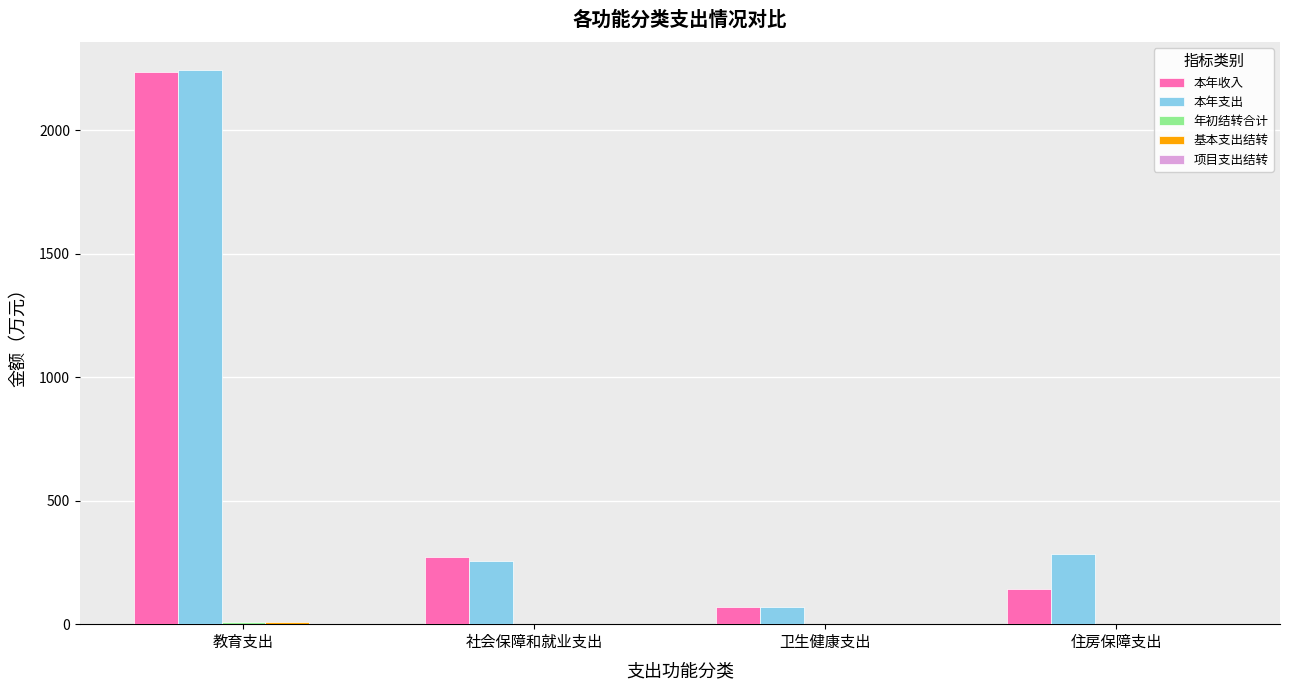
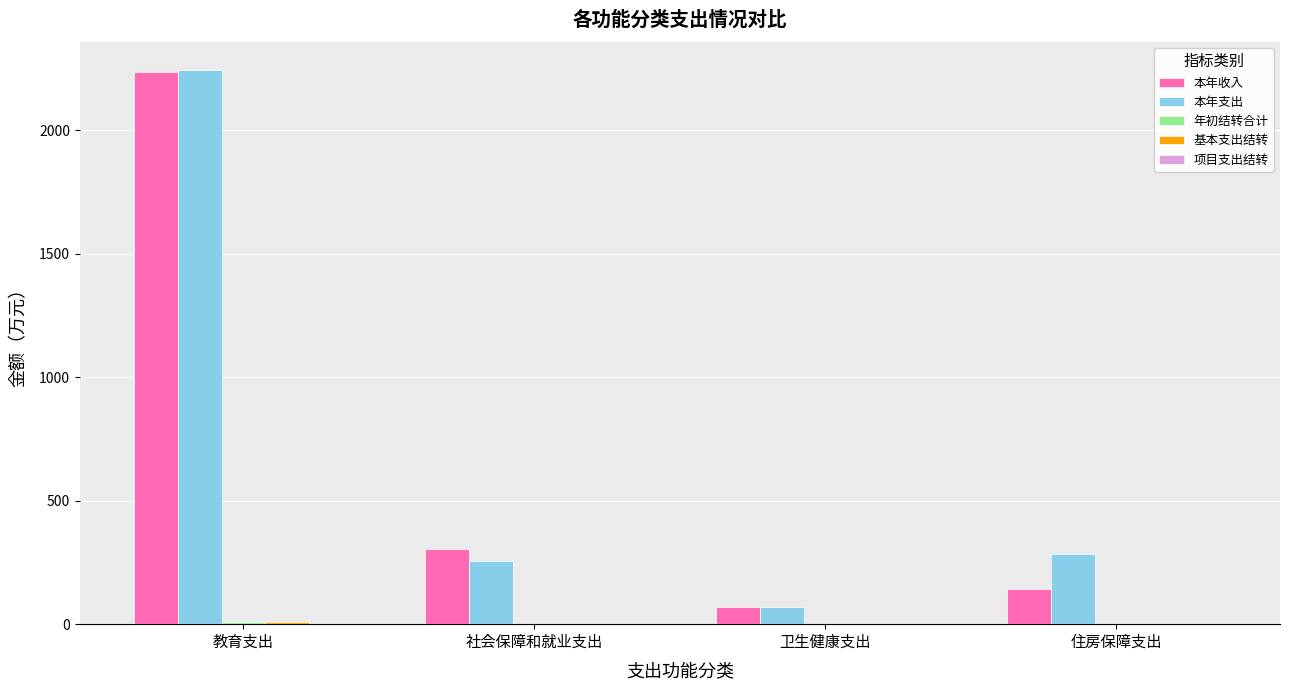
  {
    "本年收入": {
      "教育支出": 2230,
-     "社会保障和就业支出": 270,
+     "社会保障和就业支出": 300,
      "卫生健康支出": 70,
      "住房保障支出": 140
    },
    "本年支出": {
      "教育支出": 2240,
      "社会保障和就业支出": 250,
      "卫生健康支出": 70,
      "住房保障支出": 280
    },
    "年初结转合计": {
      "社会保障和就业支出": 0,
      "卫生健康支出": 0,
      "住房保障支出": 0
    },
    "基本支出结转": {
      "社会保障和就业支出": 0,
      "卫生健康支出": 0,
      "住房保障支出": 0
    },
    "项目支出结转": {
      "教育支出": 0,
      "社会保障和就业支出": 0,
      "卫生健康支出": 0,
      "住房保障支出": 0
    }
  }
